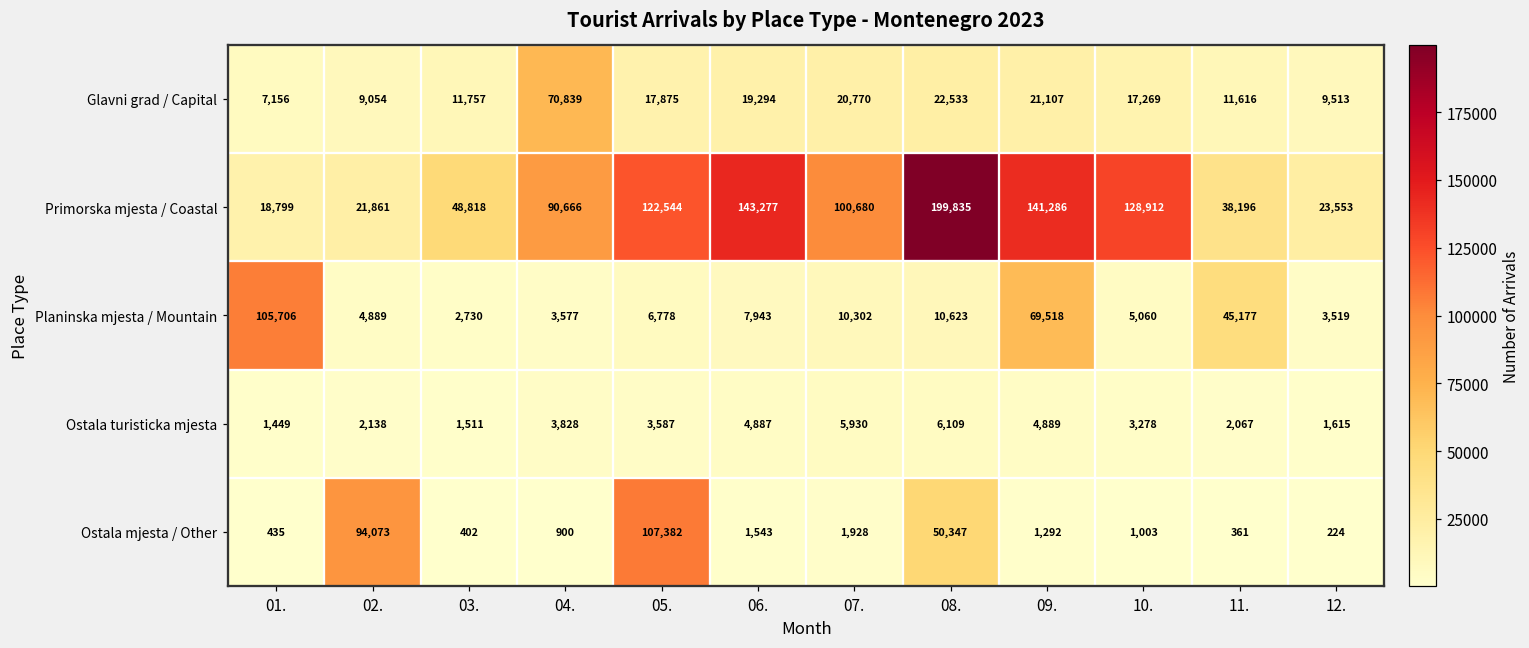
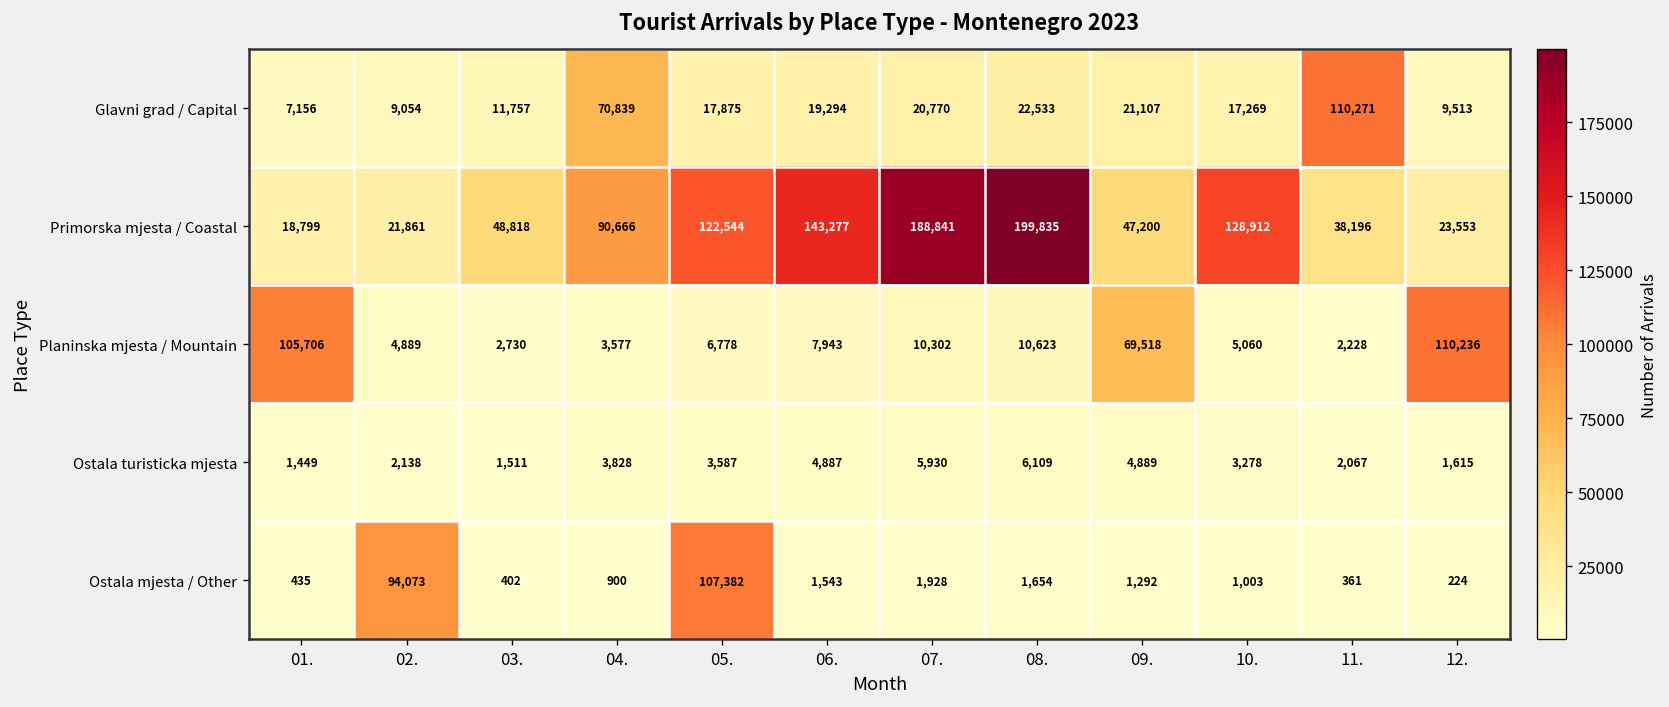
  {
    "Glavni grad / Capital": {
      "01.": "7,156",
      "02.": "9,054",
      "03.": "11,757",
      "04.": "70,839",
      "05.": "17,875",
      "06.": "19,294",
      "07.": "20,770",
      "08.": "22,533",
      "09.": "21,107",
      "10.": "17,269",
-     "11.": "11,616",
+     "11.": "110,271",
      "12.": "9,513"
    },
    "Primorska mjesta / Coastal": {
      "01.": "18,799",
      "02.": "21,861",
      "03.": "48,818",
      "04.": "90,666",
      "05.": "122,544",
      "06.": "143,277",
-     "07.": "100,680",
+     "07.": "188,841",
      "08.": "199,835",
-     "09.": "141,286",
+     "09.": "47,200",
      "10.": "128,912",
      "11.": "38,196",
      "12.": "23,553"
    },
    "Planinska mjesta / Mountain": {
      "01.": "105,706",
      "02.": "4,889",
      "03.": "2,730",
      "04.": "3,577",
      "05.": "6,778",
      "06.": "7,943",
      "07.": "10,302",
      "08.": "10,623",
      "09.": "69,518",
      "10.": "5,060",
-     "11.": "45,177",
-     "12.": "3,519"
+     "11.": "2,228",
+     "12.": "110,236"
    },
    "Ostala turisticka mjesta": {
      "01.": "1,449",
      "02.": "2,138",
      "03.": "1,511",
      "04.": "3,828",
      "05.": "3,587",
      "06.": "4,887",
      "07.": "5,930",
      "08.": "6,109",
      "09.": "4,889",
      "10.": "3,278",
      "11.": "2,067",
      "12.": "1,615"
    },
    "Ostala mjesta / Other": {
      "01.": "435",
      "02.": "94,073",
      "03.": "402",
      "04.": "900",
      "05.": "107,382",
      "06.": "1,543",
      "07.": "1,928",
-     "08.": "50,347",
+     "08.": "1,654",
      "09.": "1,292",
      "10.": "1,003",
      "11.": "361",
      "12.": "224"
    }
  }
